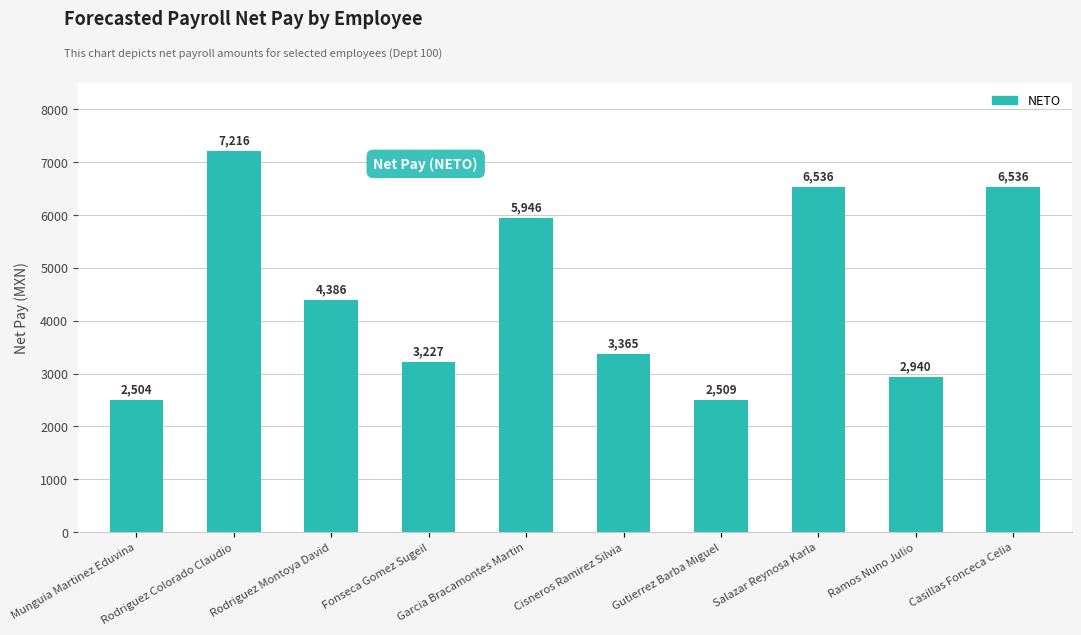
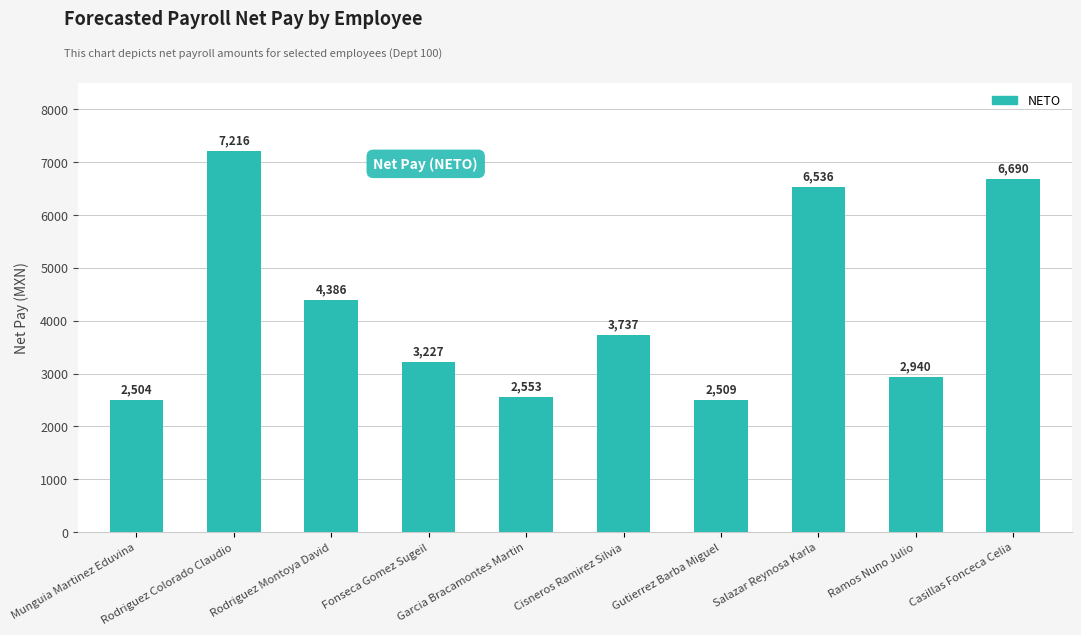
  {
    "Munguia Martinez Eduvina": "2,504",
    "Rodriguez Colorado Claudio": "7,216",
    "Rodriguez Montoya David": "4,386",
    "Fonseca Gomez Sugeil": "3,227",
-   "Garcia Bracamontes Martin": "5,946",
-   "Cisneros Ramirez Silvia": "3,365",
+   "Garcia Bracamontes Martin": "2,553",
+   "Cisneros Ramirez Silvia": "3,737",
    "Gutierrez Barba Miguel": "2,509",
    "Salazar Reynosa Karla": "6,536",
    "Ramos Nuno Julio": "2,940",
-   "Casillas Fonceca Celia": "6,536"
+   "Casillas Fonceca Celia": "6,690"
  }
